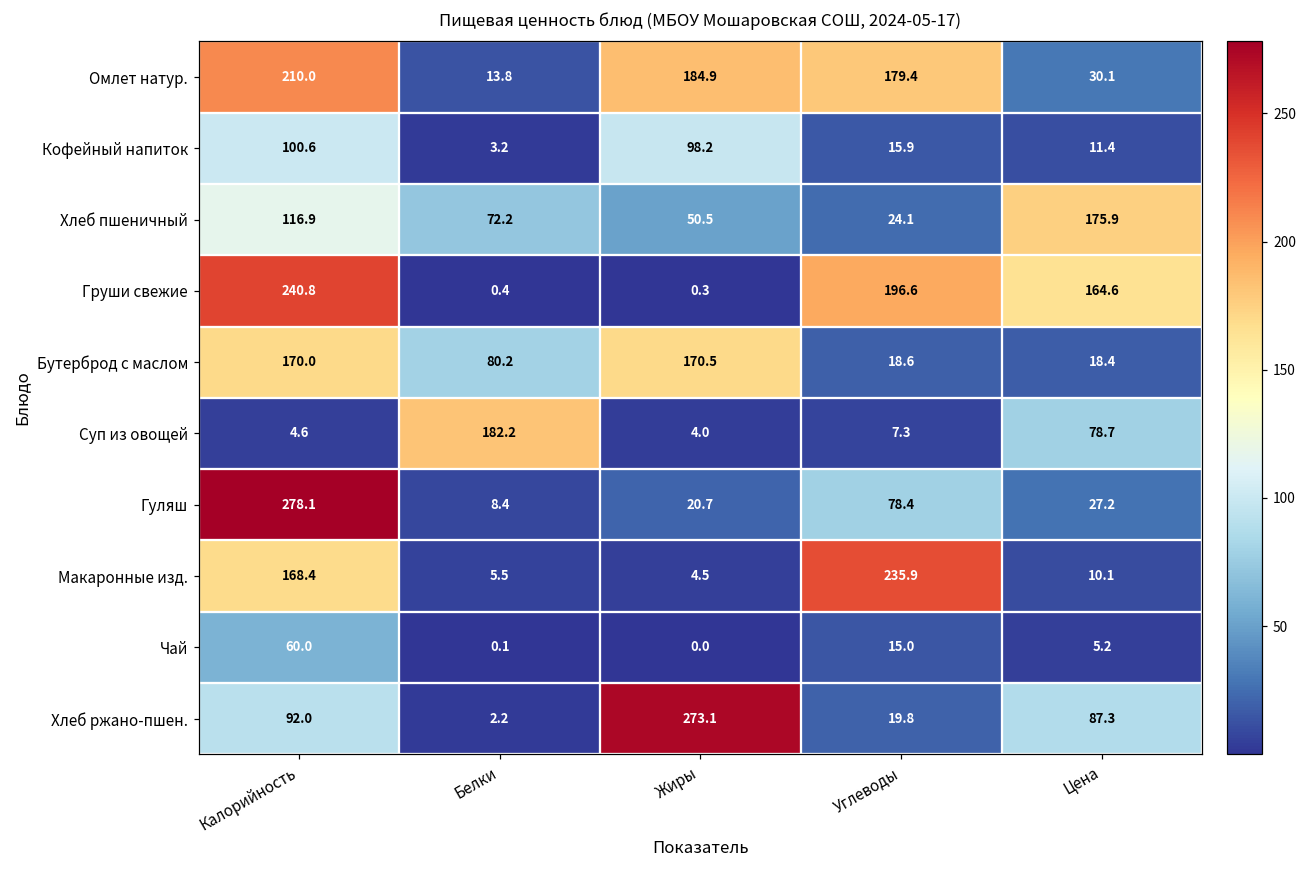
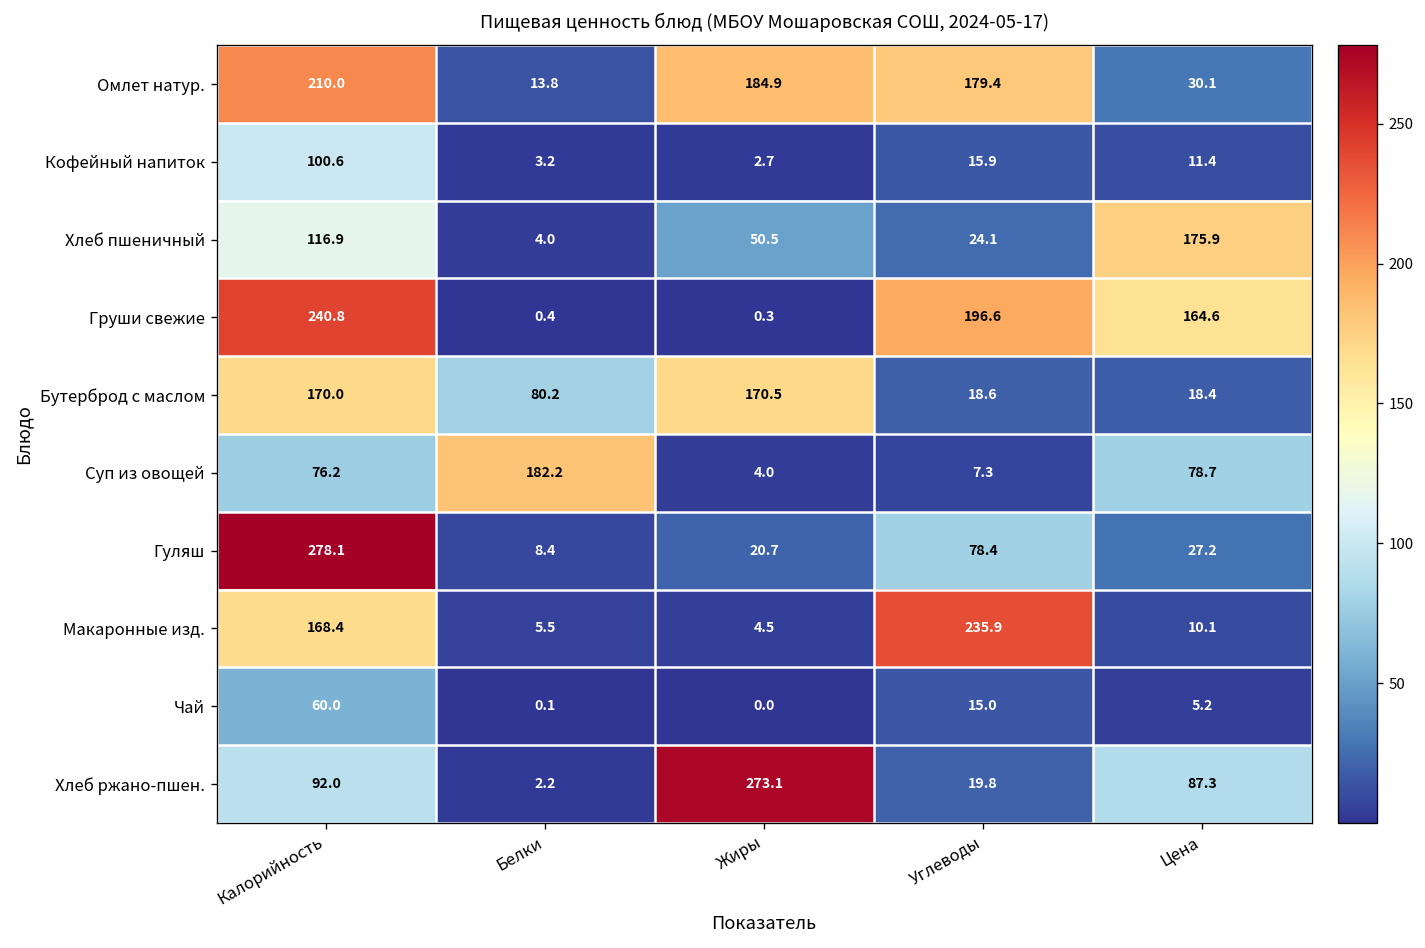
  {
    "Омлет натур.": {
      "Калорийность": 210.0,
      "Белки": 13.8,
      "Жиры": 184.9,
      "Углеводы": 179.4,
      "Цена": 30.1
    },
    "Кофейный напиток": {
      "Калорийность": 100.6,
      "Белки": 3.2,
-     "Жиры": 98.2,
+     "Жиры": 2.7,
      "Углеводы": 15.9,
      "Цена": 11.4
    },
    "Хлеб пшеничный": {
      "Калорийность": 116.9,
-     "Белки": 72.2,
+     "Белки": 4.0,
      "Жиры": 50.5,
      "Углеводы": 24.1,
      "Цена": 175.9
    },
    "Груши свежие": {
      "Калорийность": 240.8,
      "Белки": 0.4,
      "Жиры": 0.3,
      "Углеводы": 196.6,
      "Цена": 164.6
    },
    "Бутерброд с маслом": {
      "Калорийность": 170.0,
      "Белки": 80.2,
      "Жиры": 170.5,
      "Углеводы": 18.6,
      "Цена": 18.4
    },
    "Суп из овощей": {
-     "Калорийность": 4.6,
+     "Калорийность": 76.2,
      "Белки": 182.2,
      "Жиры": 4.0,
      "Углеводы": 7.3,
      "Цена": 78.7
    },
    "Гуляш": {
      "Калорийность": 278.1,
      "Белки": 8.4,
      "Жиры": 20.7,
      "Углеводы": 78.4,
      "Цена": 27.2
    },
    "Макаронные изд.": {
      "Калорийность": 168.4,
      "Белки": 5.5,
      "Жиры": 4.5,
      "Углеводы": 235.9,
      "Цена": 10.1
    },
    "Чай": {
      "Калорийность": 60.0,
      "Белки": 0.1,
      "Жиры": 0.0,
      "Углеводы": 15.0,
      "Цена": 5.2
    },
    "Хлеб ржано-пшен.": {
      "Калорийность": 92.0,
      "Белки": 2.2,
      "Жиры": 273.1,
      "Углеводы": 19.8,
      "Цена": 87.3
    }
  }
